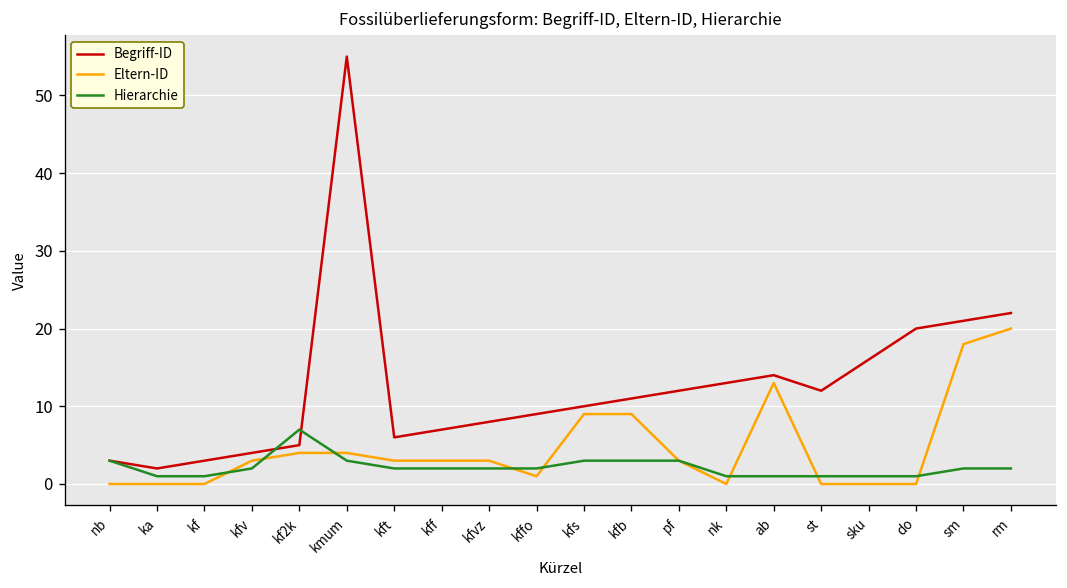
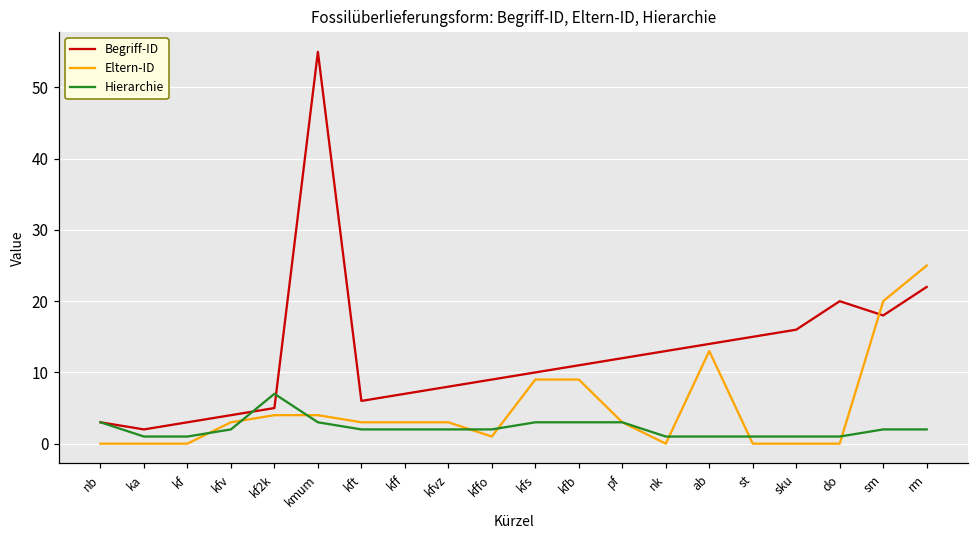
  {
    "Begriff-ID": {
      "ka": 2,
      "kf": 3,
      "kfv": 4,
      "kf2k": 5,
      "kmum": 55,
      "kft": 6,
      "kff": 7,
      "kfvz": 8,
      "kffo": 9,
      "kfs": 10,
      "kfb": 11,
      "pf": 12,
      "nk": 13,
      "ab": 14,
-     "st": 12,
+     "st": 15,
      "sku": 16,
      "do": 20,
-     "sm": 21,
+     "sm": 18,
      "rm": 22
    },
    "Eltern-ID": {
      "nb": 0,
      "ka": 0,
      "kf": 0,
      "kfv": 3,
      "kf2k": 4,
      "kmum": 4,
      "kft": 3,
      "kff": 3,
      "kfvz": 3,
      "kffo": 1,
      "kfs": 9,
      "kfb": 9,
      "nk": 0,
      "ab": 13,
      "st": 0,
      "sku": 0,
      "do": 0,
-     "sm": 18,
-     "rm": 20
+     "sm": 20,
+     "rm": 25
    },
    "Hierarchie": {
      "ka": 1,
      "kf": 1,
      "kfv": 2,
      "kf2k": 7,
      "kmum": 3,
      "kft": 2,
      "kff": 2,
      "kfvz": 2,
      "kffo": 2,
      "kfs": 3,
      "kfb": 3,
      "nk": 1,
      "ab": 1,
      "st": 1,
      "sku": 1,
      "do": 1,
      "sm": 2,
      "rm": 2
    }
  }
